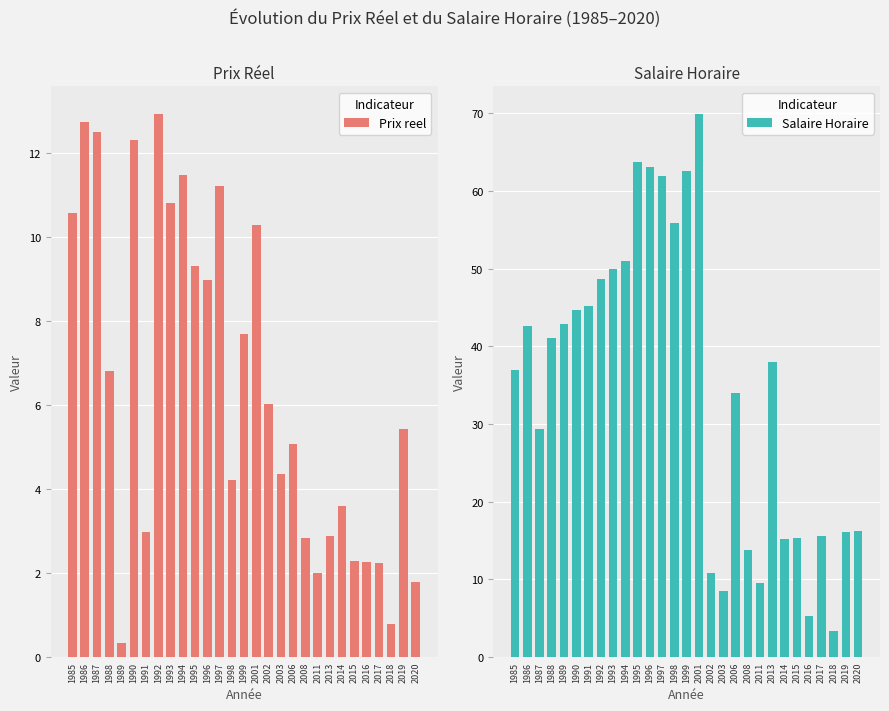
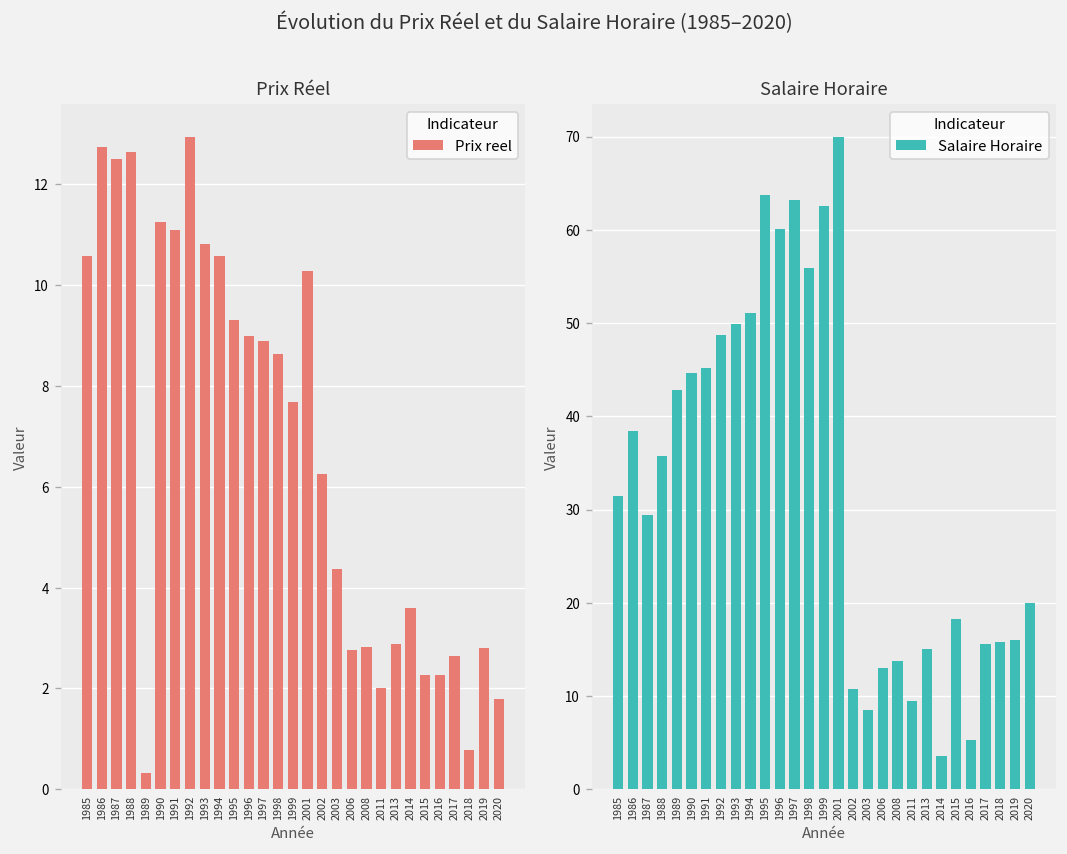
  {
    "Prix Réel": {
      "1985": 10.6,
      "1986": 12.7,
      "1987": 12.5,
-     "1988": 6.8,
+     "1988": 12.6,
      "1989": 0.3,
-     "1990": 12.3,
-     "1991": 3.0,
+     "1990": 11.2,
+     "1991": 11.1,
      "1992": 12.9,
      "1993": 10.8,
-     "1994": 11.5,
+     "1994": 10.6,
      "1995": 9.3,
      "1996": 9.0,
-     "1997": 11.2,
-     "1998": 4.2,
+     "1997": 8.9,
+     "1998": 8.6,
      "1999": 7.7,
      "2001": 10.3,
-     "2002": 6.0,
+     "2002": 6.2,
      "2003": 4.4,
-     "2006": 5.1,
+     "2006": 2.8,
      "2008": 2.8,
      "2011": 2.0,
      "2013": 2.9,
      "2014": 3.6,
      "2015": 2.3,
      "2016": 2.3,
-     "2017": 2.2,
+     "2017": 2.6,
      "2018": 0.8,
-     "2019": 5.4,
+     "2019": 2.8,
      "2020": 1.8
    },
    "Salaire Horaire": {
-     "1985": 37,
-     "1986": 43,
+     "1985": 31,
+     "1986": 38,
      "1987": 29,
-     "1988": 41,
+     "1988": 36,
      "1989": 43,
      "1990": 45,
      "1991": 45,
      "1992": 49,
      "1993": 50,
      "1994": 51,
      "1995": 64,
-     "1996": 63,
-     "1997": 62,
+     "1996": 60,
+     "1997": 63,
      "1998": 56,
      "1999": 63,
      "2001": 70,
      "2002": 11,
      "2003": 9,
-     "2006": 34,
+     "2006": 13,
      "2008": 14,
      "2011": 9,
-     "2013": 38,
-     "2014": 15,
-     "2015": 15,
+     "2013": 15,
+     "2014": 4,
+     "2015": 18,
      "2016": 5,
      "2017": 16,
-     "2018": 3,
+     "2018": 16,
      "2019": 16,
-     "2020": 16
+     "2020": 20
    }
  }
